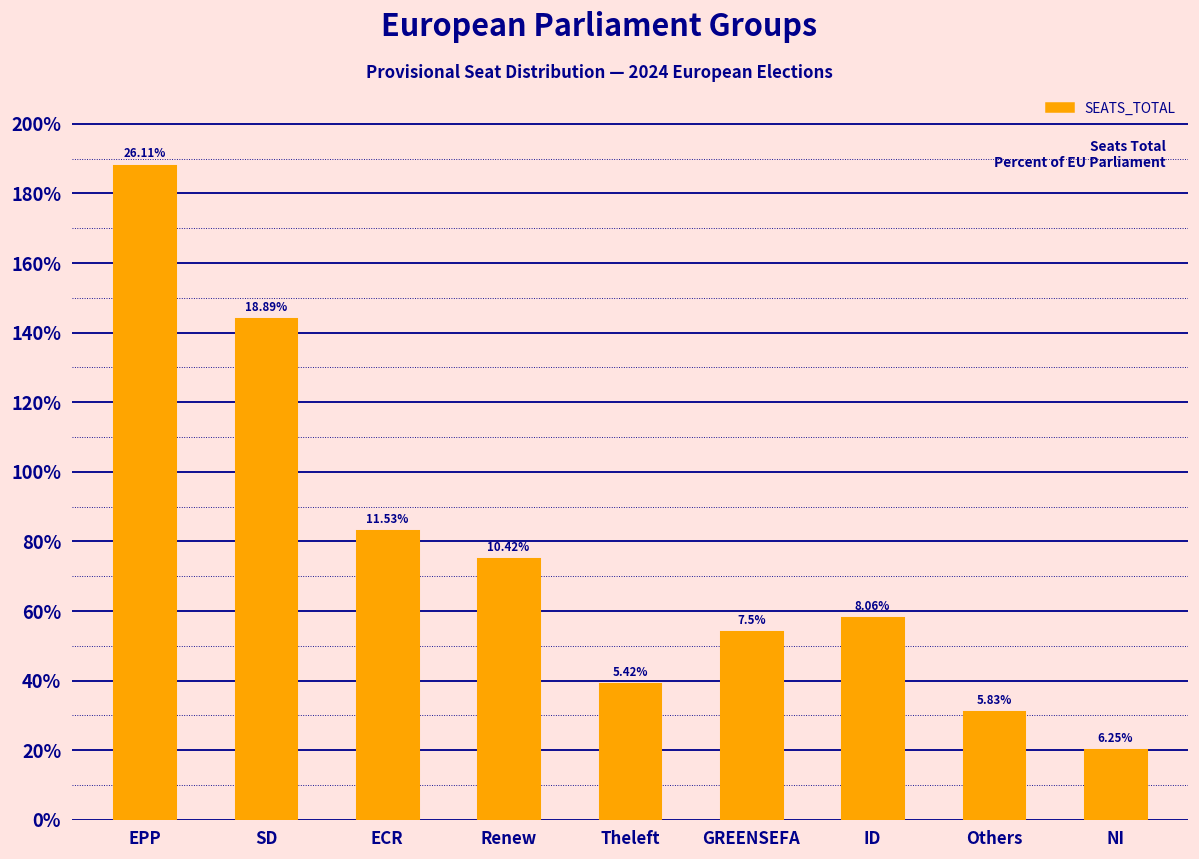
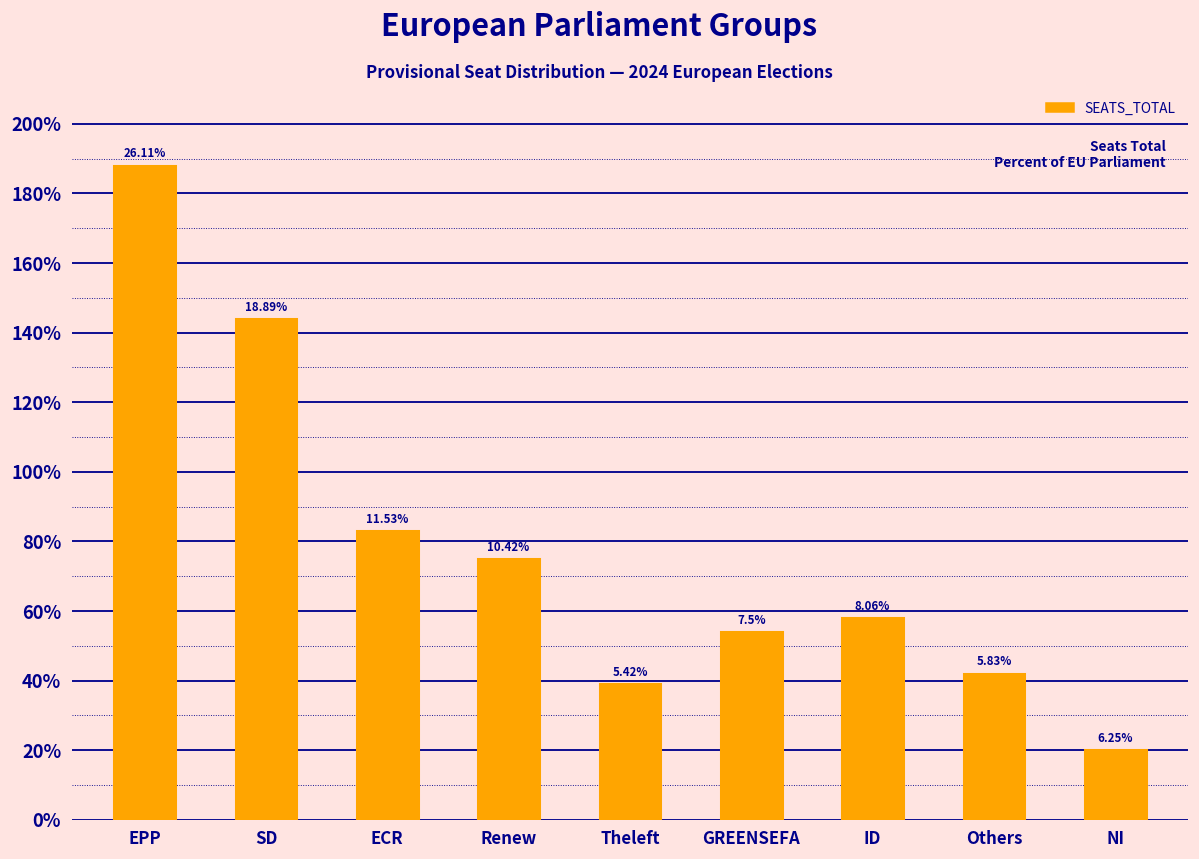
  {
-   "Others": "31%"
+   "Others": "42%"
  }
